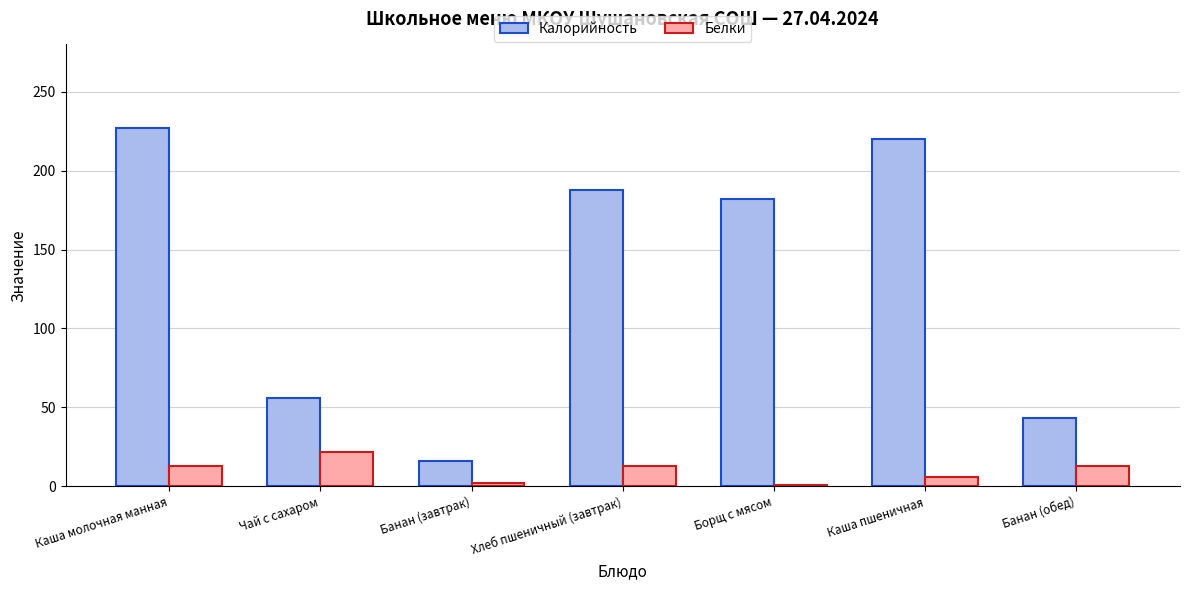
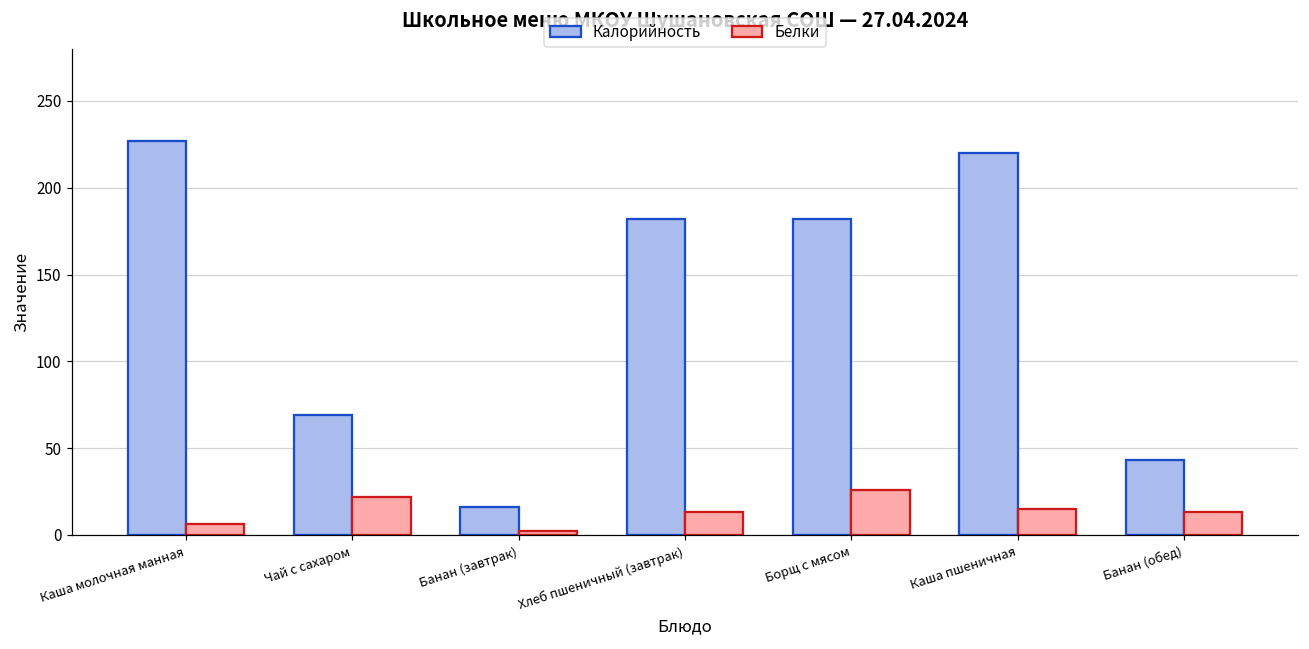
  {
    "Калорийность": {
      "Каша молочная манная": 227,
-     "Чай с сахаром": 56,
+     "Чай с сахаром": 69,
      "Банан (завтрак)": 16,
-     "Хлеб пшеничный (завтрак)": 188,
+     "Хлеб пшеничный (завтрак)": 182,
      "Борщ с мясом": 182,
      "Каша пшеничная": 220,
      "Банан (обед)": 43
    },
    "Белки": {
-     "Каша молочная манная": 13,
+     "Каша молочная манная": 6,
      "Чай с сахаром": 22,
      "Банан (завтрак)": 2,
      "Хлеб пшеничный (завтрак)": 13,
-     "Борщ с мясом": 1,
-     "Каша пшеничная": 6,
+     "Борщ с мясом": 26,
+     "Каша пшеничная": 15,
      "Банан (обед)": 13
    }
  }
